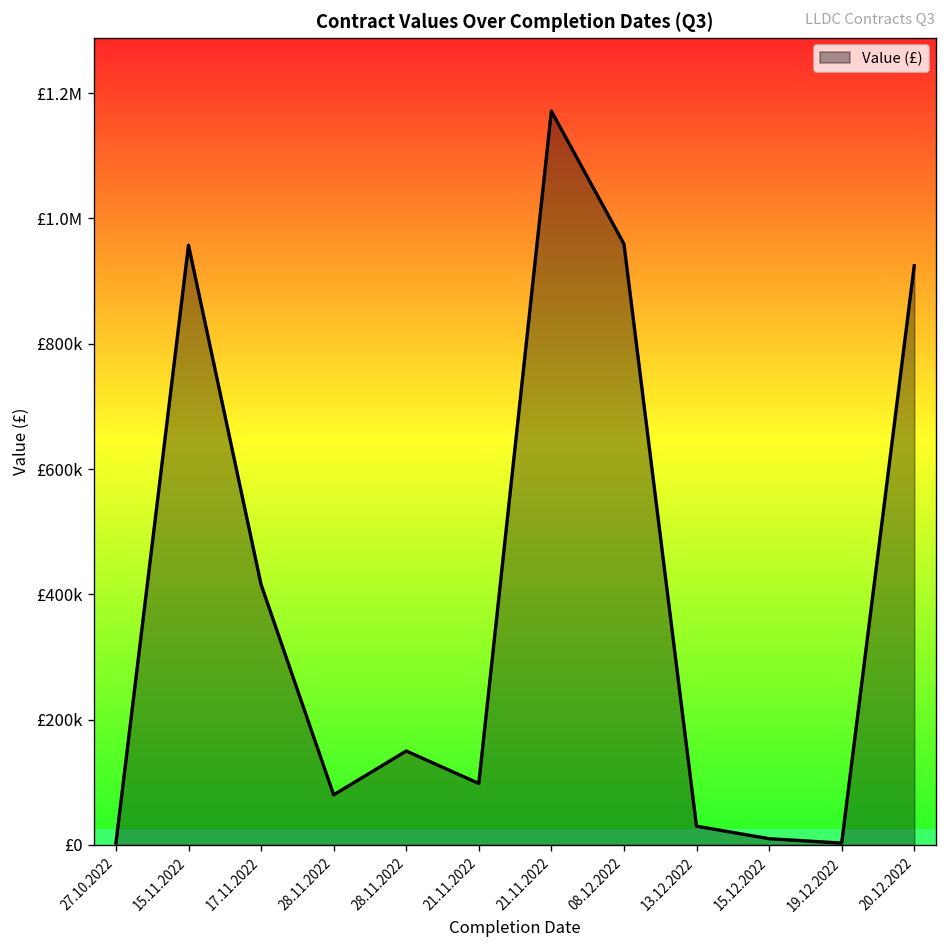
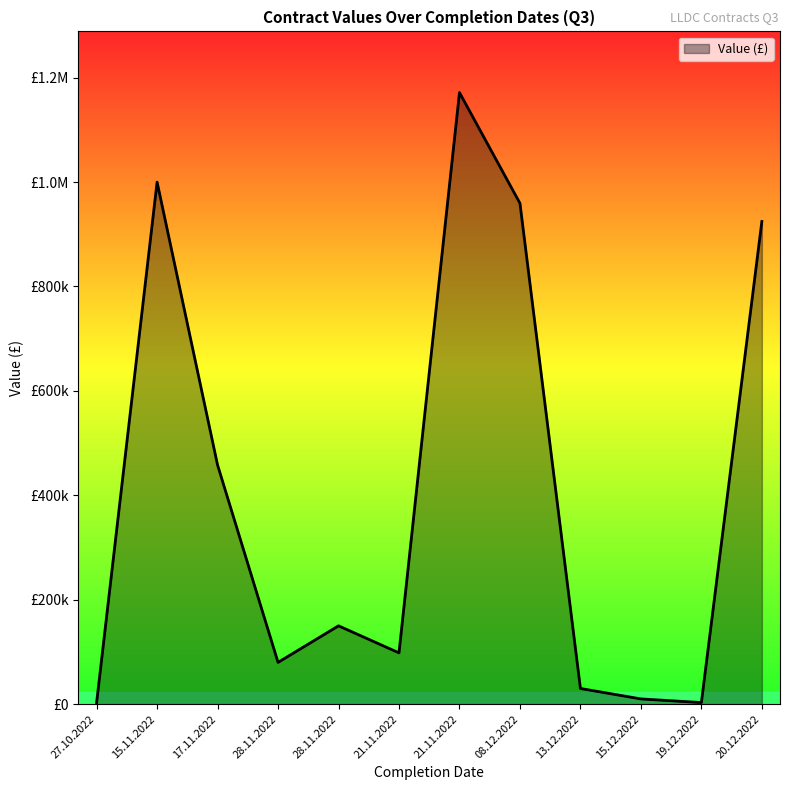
  {
-   "15.11.2022": "£960000",
-   "17.11.2022": "£420000",
+   "15.11.2022": "£1000000",
+   "17.11.2022": "£460000",
    "08.12.2022": "£960000",
    "13.12.2022": "£30000",
    "20.12.2022": "£920000"
  }
